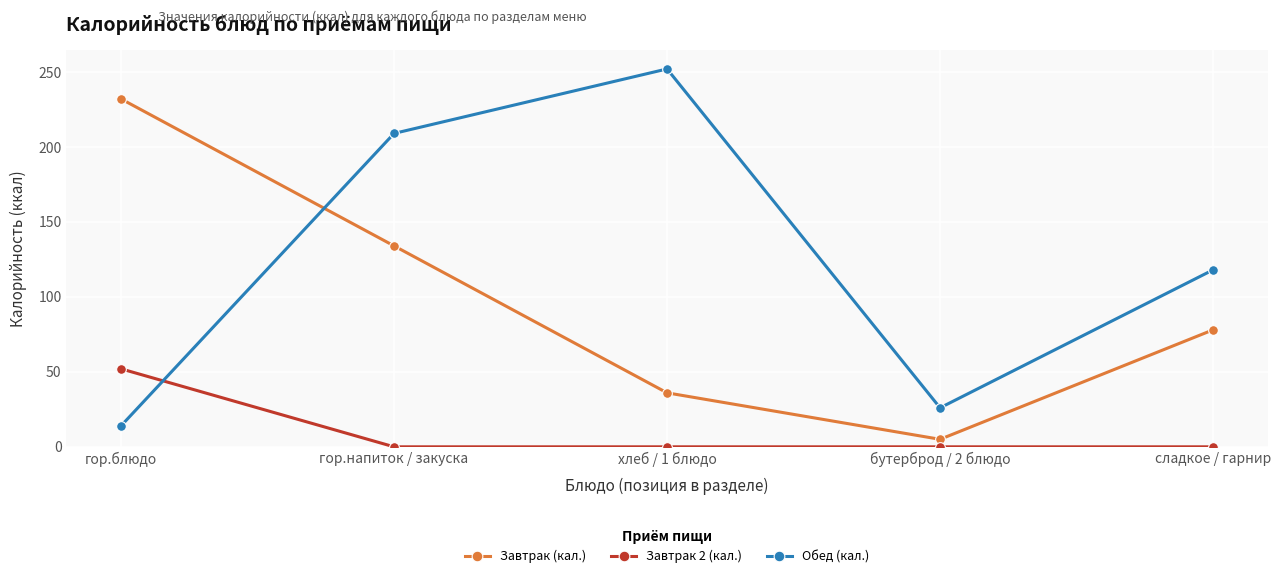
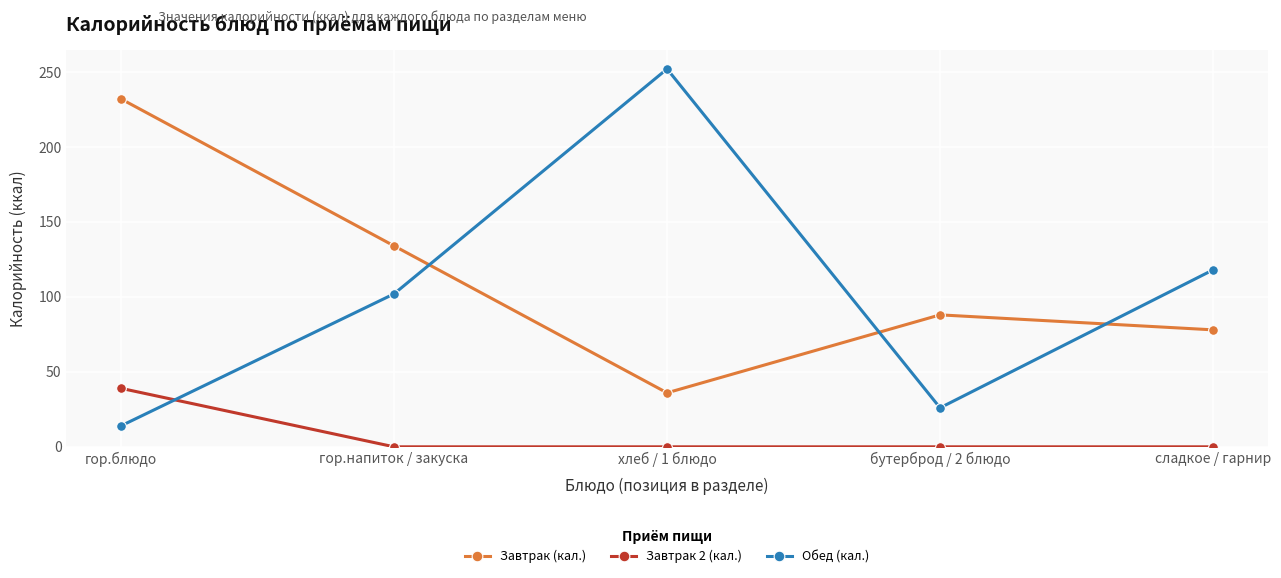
  {
    "Завтрак (кал.)": {
      "гор.блюдо": 232,
      "гор.напиток / закуска": 134,
      "хлеб / 1 блюдо": 36,
-     "бутерброд / 2 блюдо": 5,
+     "бутерброд / 2 блюдо": 88,
      "сладкое / гарнир": 78
    },
    "Завтрак 2 (кал.)": {
-     "гор.блюдо": 52,
+     "гор.блюдо": 39,
      "гор.напиток / закуска": 0,
      "хлеб / 1 блюдо": 0,
      "бутерброд / 2 блюдо": 0,
      "сладкое / гарнир": 0
    },
    "Обед (кал.)": {
      "гор.блюдо": 14,
-     "гор.напиток / закуска": 209,
+     "гор.напиток / закуска": 102,
      "хлеб / 1 блюдо": 252,
      "бутерброд / 2 блюдо": 26,
      "сладкое / гарнир": 118
    }
  }
